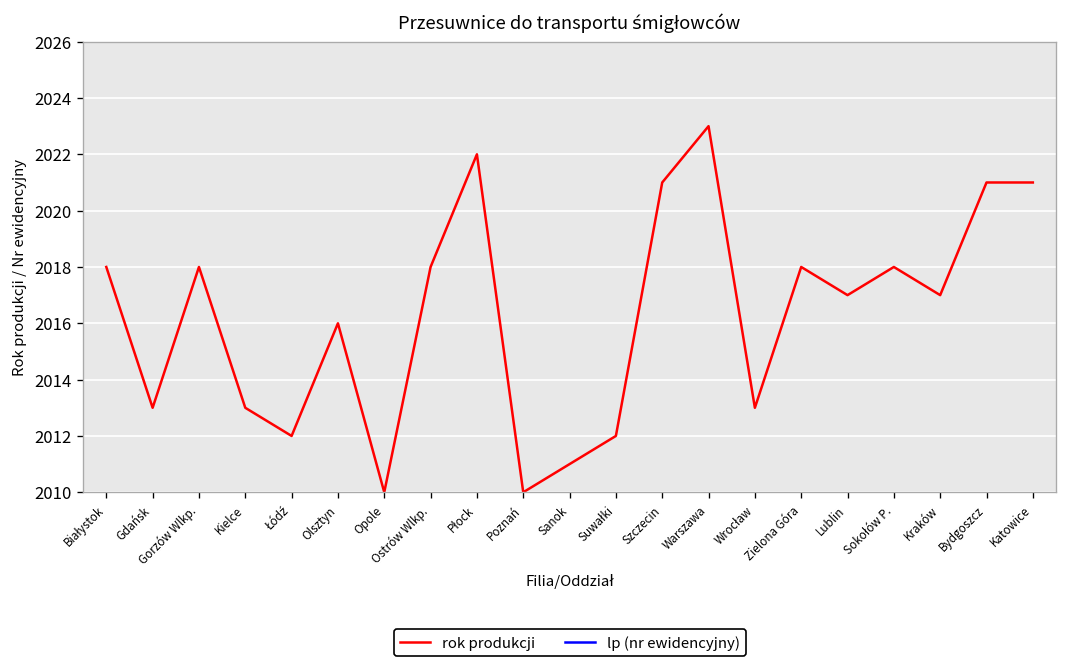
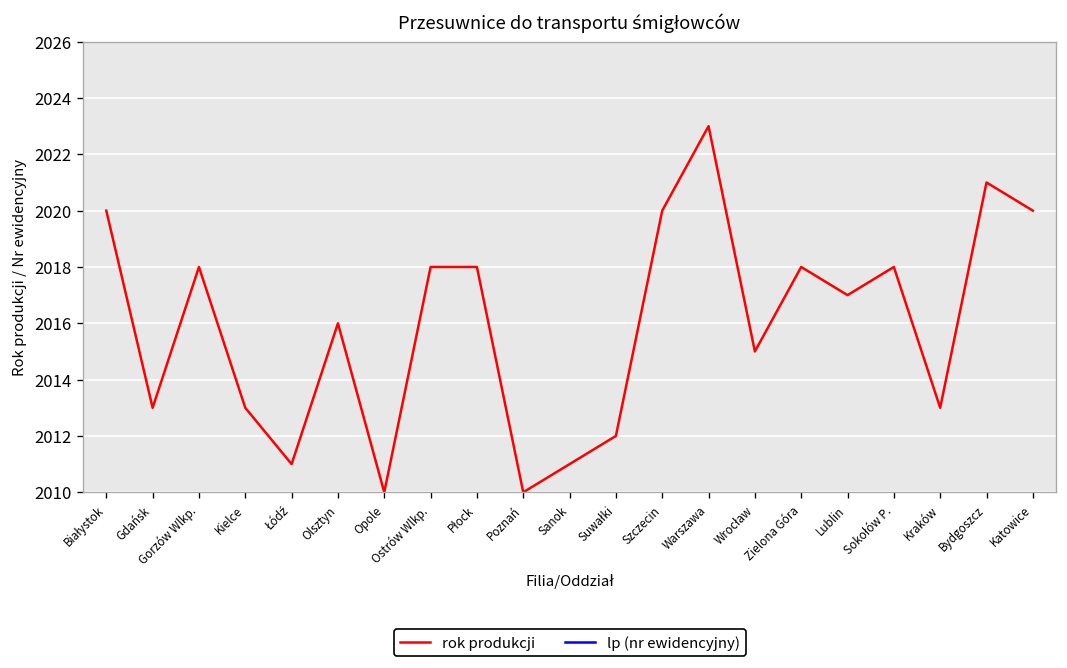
  {
    "rok produkcji": {
-     "Białystok": 2018,
+     "Białystok": 2020,
      "Gdańsk": 2013,
      "Gorzów Wlkp.": 2018,
      "Kielce": 2013,
-     "Łódź": 2012,
+     "Łódź": 2011,
      "Olsztyn": 2016,
      "Opole": 2010,
      "Ostrów Wlkp.": 2018,
-     "Płock": 2022,
+     "Płock": 2018,
      "Poznań": 2010,
      "Sanok": 2011,
      "Suwałki": 2012,
-     "Szczecin": 2021,
+     "Szczecin": 2020,
      "Warszawa": 2023,
-     "Wrocław": 2013,
+     "Wrocław": 2015,
      "Zielona Góra": 2018,
      "Lublin": 2017,
      "Sokołów P.": 2018,
-     "Kraków": 2017,
+     "Kraków": 2013,
      "Bydgoszcz": 2021,
-     "Katowice": 2021
+     "Katowice": 2020
    }
  }
